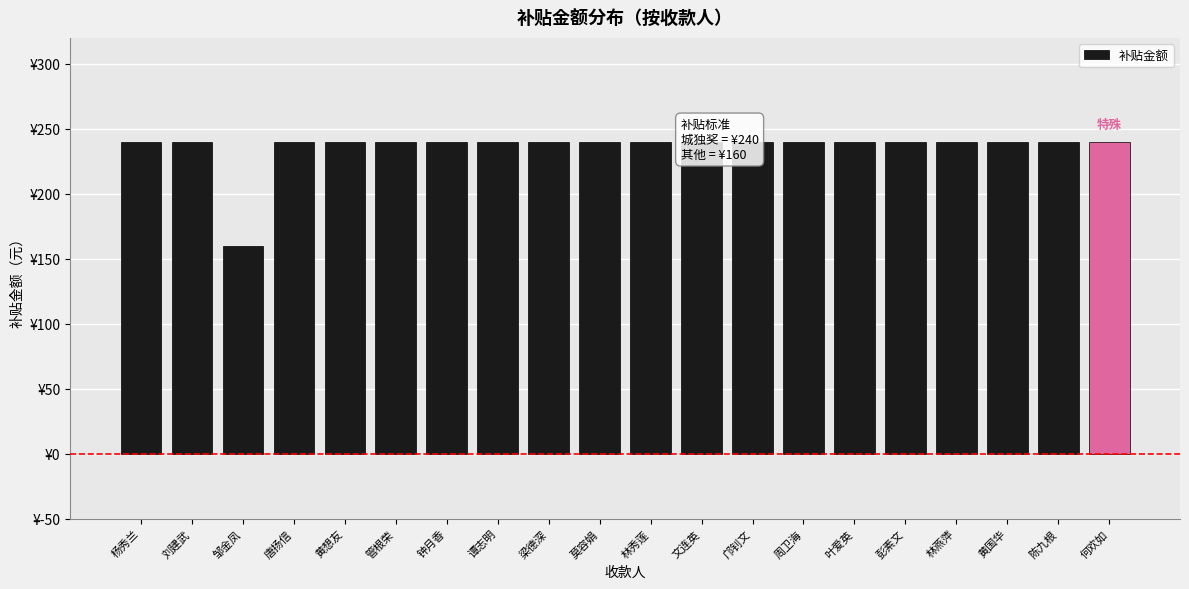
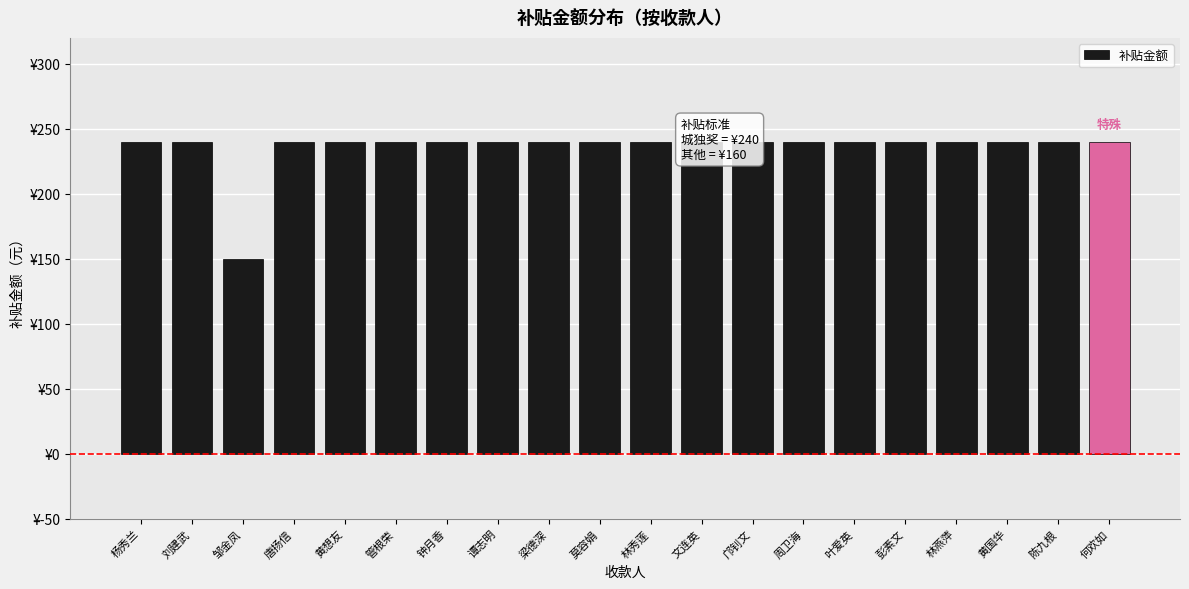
  {
    "杨秀兰": "¥240",
    "刘建武": "¥240",
-   "邹金凤": "¥160",
+   "邹金凤": "¥150",
    "唐扬信": "¥240",
    "黄想友": "¥240",
    "管根荣": "¥240",
    "钟月香": "¥240",
    "谭志明": "¥240",
    "梁德深": "¥240",
    "莫容娟": "¥240",
    "林秀莲": "¥240",
    "周卫海": "¥240",
    "叶爱英": "¥240",
    "彭素文": "¥240",
    "林燕萍": "¥240",
    "黄国华": "¥240",
    "陈九根": "¥240",
    "何欢如": "¥240"
  }
